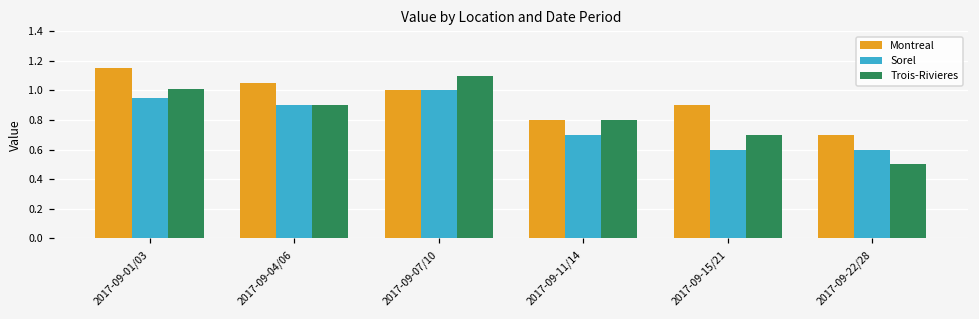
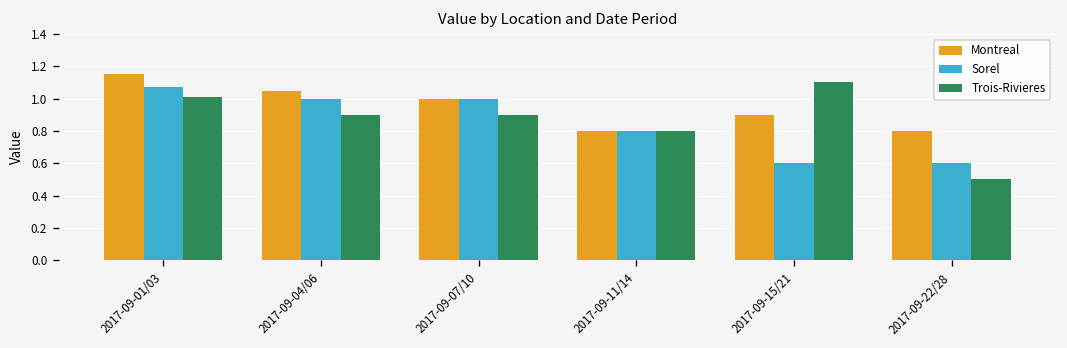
  {
    "Montreal": {
      "2017-09-01/03": 1.15,
      "2017-09-04/06": 1.05,
      "2017-09-07/10": 1.0,
      "2017-09-11/14": 0.8,
      "2017-09-15/21": 0.9,
-     "2017-09-22/28": 0.7
+     "2017-09-22/28": 0.8
    },
    "Sorel": {
-     "2017-09-01/03": 0.95,
-     "2017-09-04/06": 0.9,
+     "2017-09-01/03": 1.07,
+     "2017-09-04/06": 1.0,
      "2017-09-07/10": 1.00,
-     "2017-09-11/14": 0.7,
+     "2017-09-11/14": 0.8,
      "2017-09-15/21": 0.60,
      "2017-09-22/28": 0.60
    },
    "Trois-Rivieres": {
      "2017-09-01/03": 1.0,
      "2017-09-04/06": 0.9,
-     "2017-09-07/10": 1.1,
+     "2017-09-07/10": 0.9,
      "2017-09-11/14": 0.8,
-     "2017-09-15/21": 0.7,
+     "2017-09-15/21": 1.1,
      "2017-09-22/28": 0.5
    }
  }
